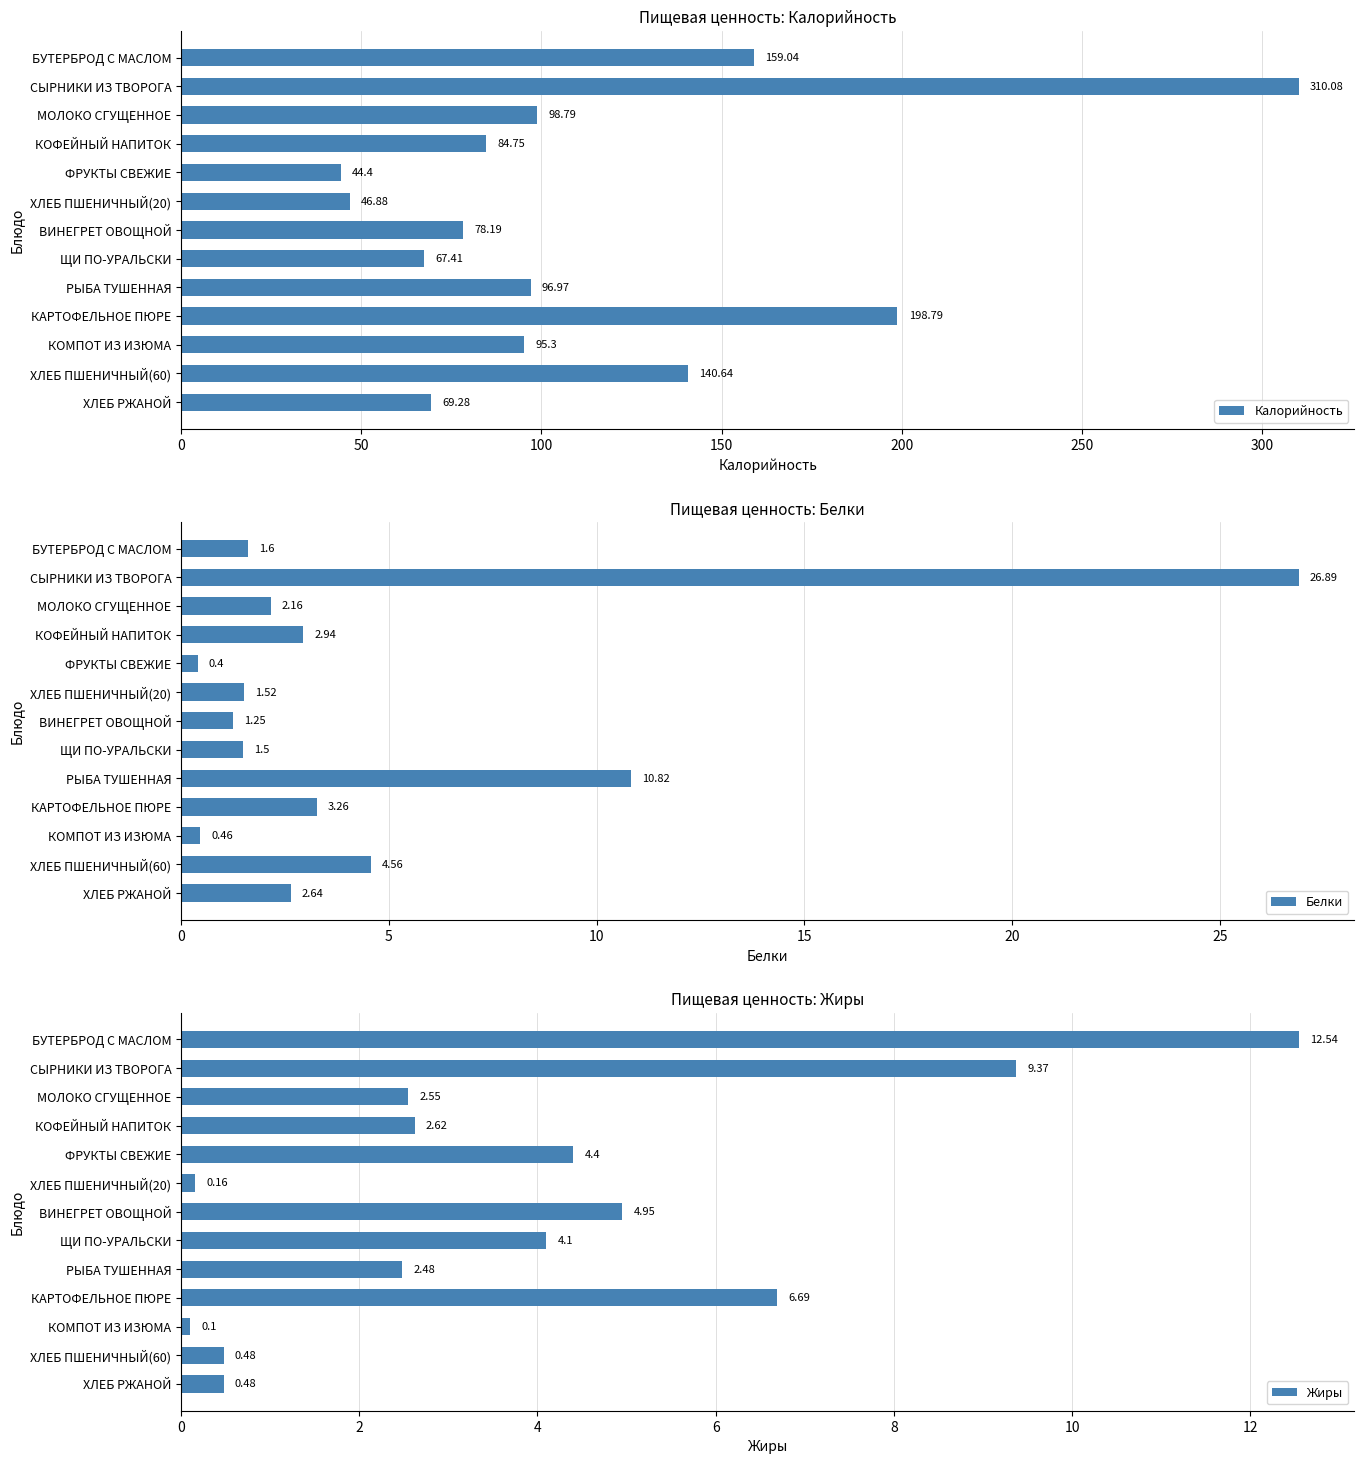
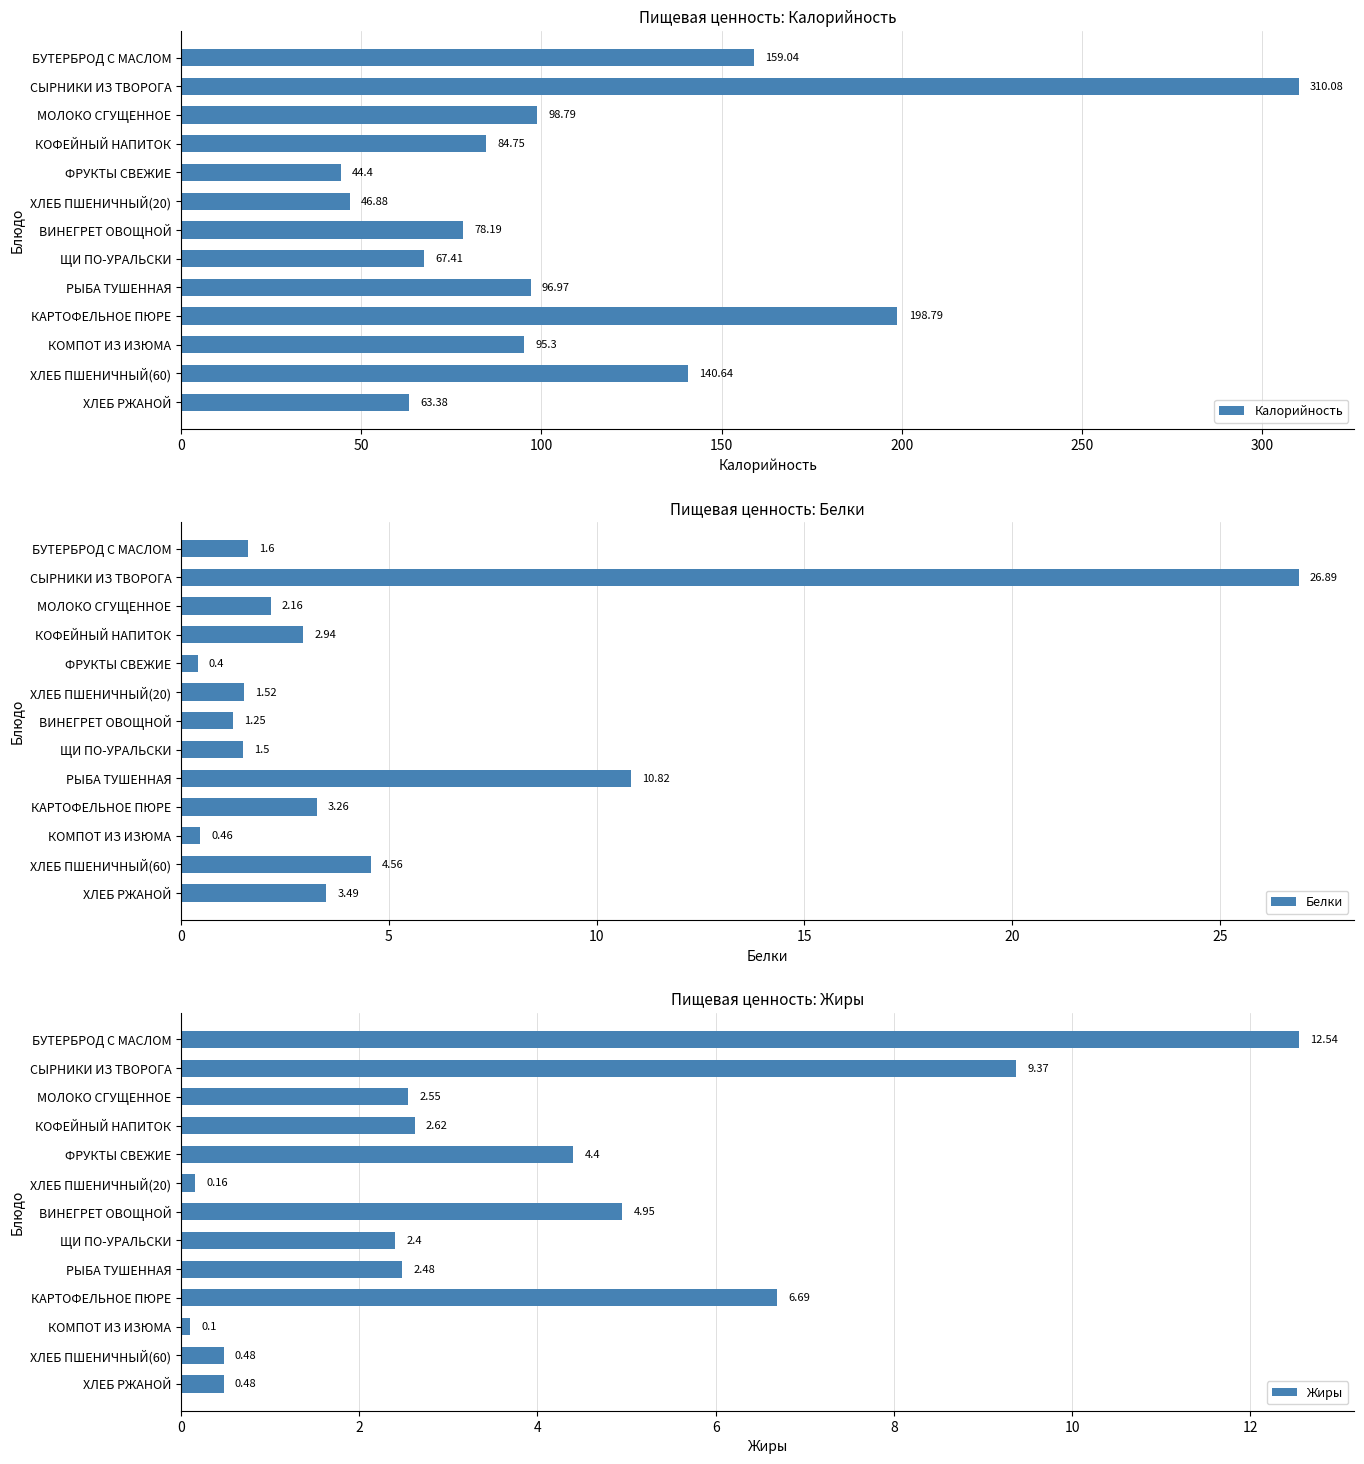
  {
    "Пищевая ценность: Калорийность": {
      "БУТЕРБРОД С МАСЛОМ": 159.04,
      "СЫРНИКИ ИЗ ТВОРОГА": 310.08,
      "МОЛОКО СГУЩЕННОЕ": 98.79,
      "КОФЕЙНЫЙ НАПИТОК": 84.75,
      "ФРУКТЫ СВЕЖИЕ": 44.4,
      "ХЛЕБ ПШЕНИЧНЫЙ(20)": 46.88,
      "ВИНЕГРЕТ ОВОЩНОЙ": 78.19,
      "ЩИ ПО-УРАЛЬСКИ": 67.41,
      "РЫБА ТУШЕННАЯ": 96.97,
      "КАРТОФЕЛЬНОЕ ПЮРЕ": 198.79,
      "КОМПОТ ИЗ ИЗЮМА": 95.3,
      "ХЛЕБ ПШЕНИЧНЫЙ(60)": 140.64,
-     "ХЛЕБ РЖАНОЙ": 69.28
+     "ХЛЕБ РЖАНОЙ": 63.38
    },
    "Пищевая ценность: Белки": {
      "БУТЕРБРОД С МАСЛОМ": 1.6,
      "СЫРНИКИ ИЗ ТВОРОГА": 26.89,
      "МОЛОКО СГУЩЕННОЕ": 2.16,
      "КОФЕЙНЫЙ НАПИТОК": 2.94,
      "ФРУКТЫ СВЕЖИЕ": 0.4,
      "ХЛЕБ ПШЕНИЧНЫЙ(20)": 1.52,
      "ВИНЕГРЕТ ОВОЩНОЙ": 1.25,
      "ЩИ ПО-УРАЛЬСКИ": 1.5,
      "РЫБА ТУШЕННАЯ": 10.82,
      "КАРТОФЕЛЬНОЕ ПЮРЕ": 3.26,
      "КОМПОТ ИЗ ИЗЮМА": 0.46,
      "ХЛЕБ ПШЕНИЧНЫЙ(60)": 4.56,
-     "ХЛЕБ РЖАНОЙ": 2.64
+     "ХЛЕБ РЖАНОЙ": 3.49
    },
    "Пищевая ценность: Жиры": {
      "БУТЕРБРОД С МАСЛОМ": 12.54,
      "СЫРНИКИ ИЗ ТВОРОГА": 9.37,
      "МОЛОКО СГУЩЕННОЕ": 2.55,
      "КОФЕЙНЫЙ НАПИТОК": 2.62,
      "ФРУКТЫ СВЕЖИЕ": 4.4,
      "ХЛЕБ ПШЕНИЧНЫЙ(20)": 0.16,
      "ВИНЕГРЕТ ОВОЩНОЙ": 4.95,
-     "ЩИ ПО-УРАЛЬСКИ": 4.1,
+     "ЩИ ПО-УРАЛЬСКИ": 2.4,
      "РЫБА ТУШЕННАЯ": 2.48,
      "КАРТОФЕЛЬНОЕ ПЮРЕ": 6.69,
      "КОМПОТ ИЗ ИЗЮМА": 0.1,
      "ХЛЕБ ПШЕНИЧНЫЙ(60)": 0.48,
      "ХЛЕБ РЖАНОЙ": 0.48
    }
  }
